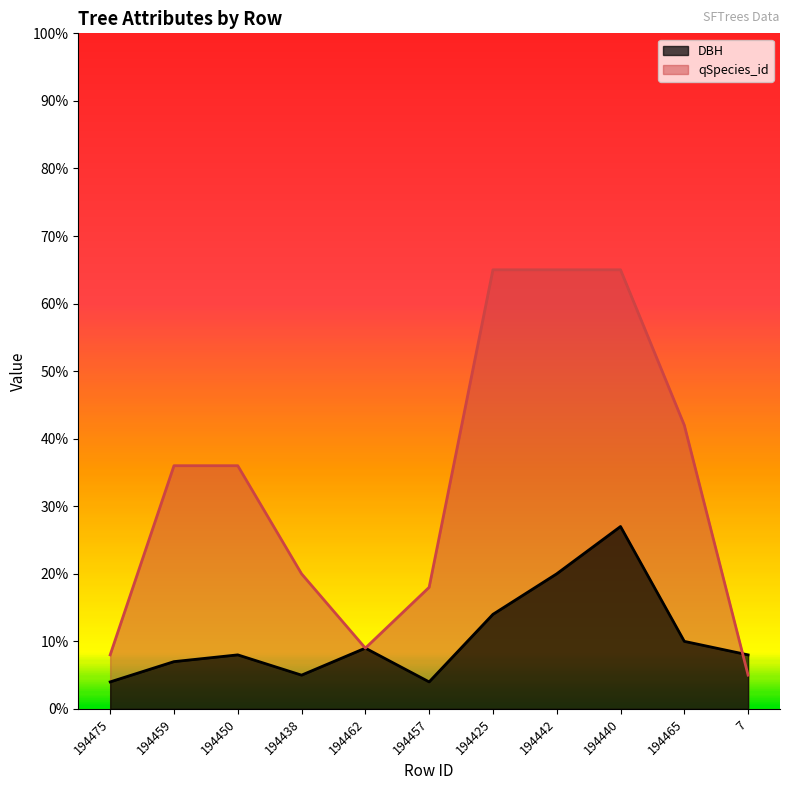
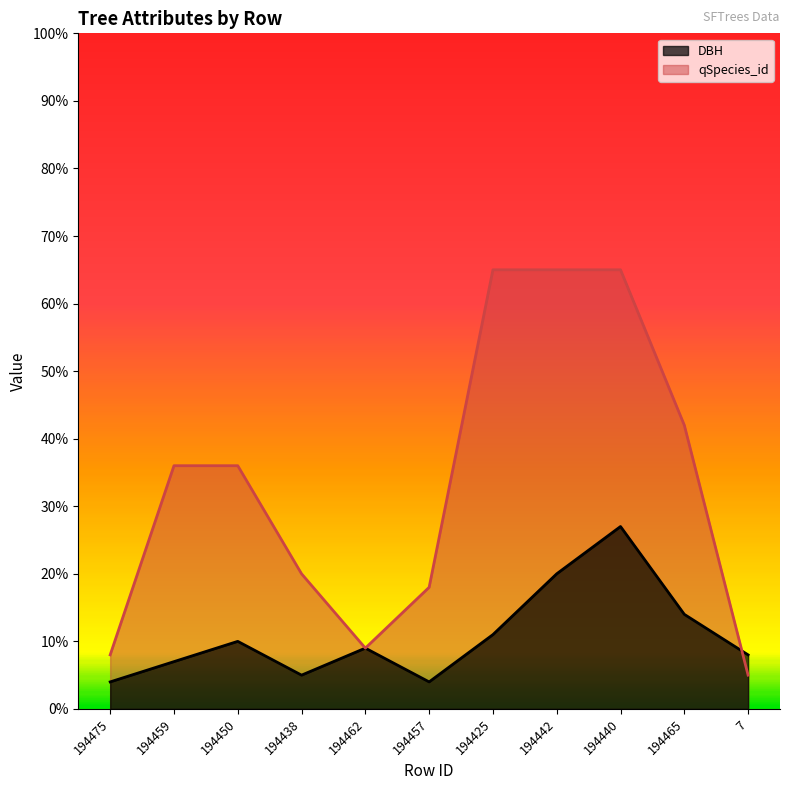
  {
    "DBH": {
      "194475": "4%",
      "194459": "7%",
-     "194450": "8%",
+     "194450": "10%",
      "194438": "5%",
      "194457": "4%",
-     "194425": "14%",
+     "194425": "11%",
      "194442": "20%",
      "194440": "27%",
-     "194465": "10%",
+     "194465": "14%",
      "7": "8%"
    },
    "qSpecies_id": {
      "194475": "8%",
      "194459": "36%",
      "194450": "36%",
      "194438": "20%",
      "194457": "18%",
      "194425": "65%",
      "194442": "65%",
      "194440": "65%",
      "194465": "42%",
      "7": "5%"
    }
  }
